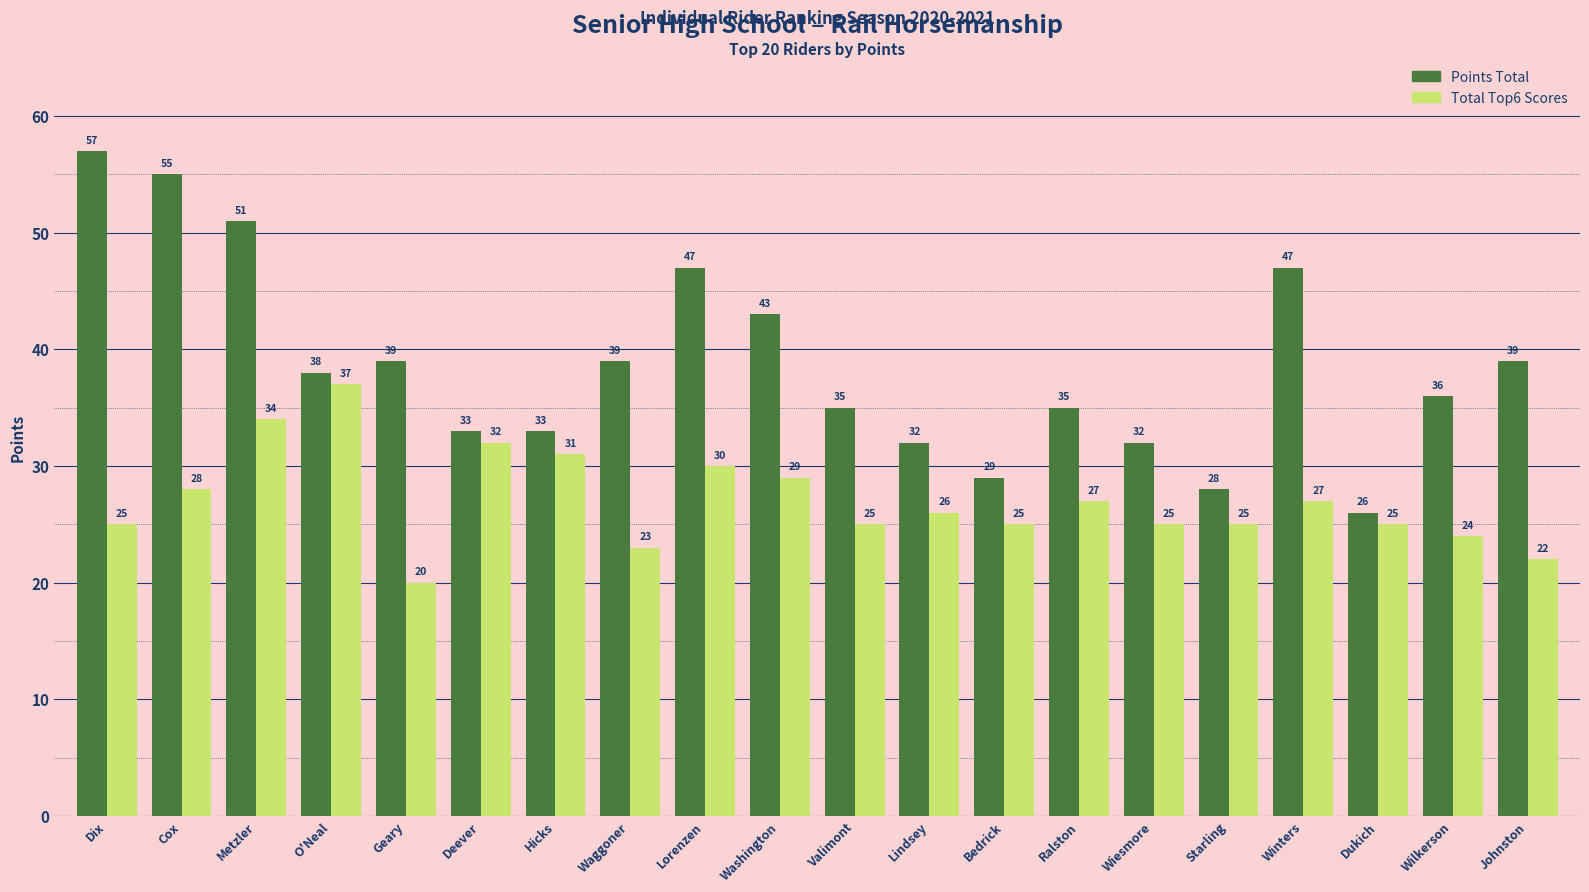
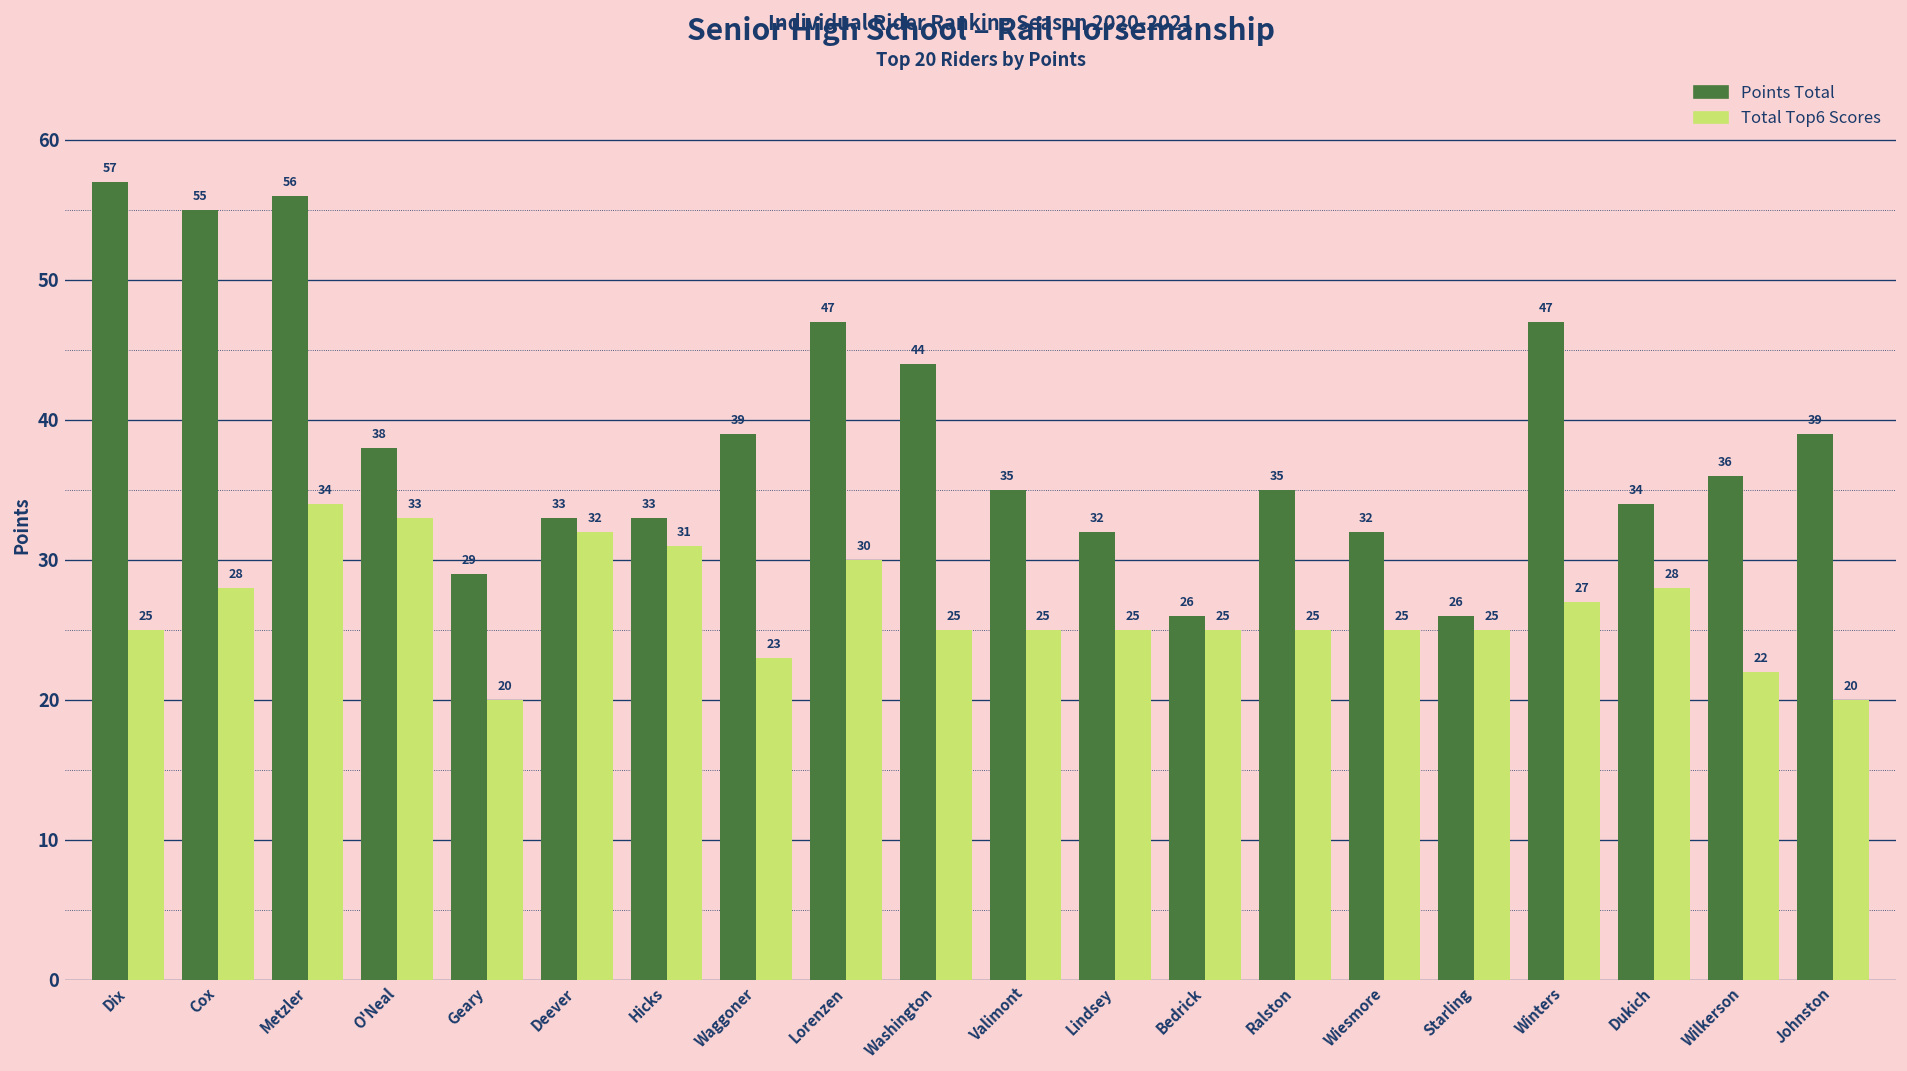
  {
    "Points Total": {
      "Dix": 57,
      "Cox": 55,
-     "Metzler": 51,
+     "Metzler": 56,
      "O'Neal": 38,
-     "Geary": 39,
+     "Geary": 29,
      "Deever": 33,
      "Hicks": 33,
      "Waggoner": 39,
      "Lorenzen": 47,
-     "Washington": 43,
+     "Washington": 44,
      "Valimont": 35,
      "Lindsey": 32,
-     "Bedrick": 29,
+     "Bedrick": 26,
      "Ralston": 35,
      "Wiesmore": 32,
-     "Starling": 28,
+     "Starling": 26,
      "Winters": 47,
-     "Dukich": 26,
+     "Dukich": 34,
      "Wilkerson": 36,
      "Johnston": 39
    },
    "Total Top6 Scores": {
      "Dix": 25,
      "Cox": 28,
      "Metzler": 34,
-     "O'Neal": 37,
+     "O'Neal": 33,
      "Geary": 20,
      "Deever": 32,
      "Hicks": 31,
      "Waggoner": 23,
      "Lorenzen": 30,
-     "Washington": 29,
+     "Washington": 25,
      "Valimont": 25,
-     "Lindsey": 26,
+     "Lindsey": 25,
      "Bedrick": 25,
-     "Ralston": 27,
+     "Ralston": 25,
      "Wiesmore": 25,
      "Starling": 25,
      "Winters": 27,
-     "Dukich": 25,
-     "Wilkerson": 24,
-     "Johnston": 22
+     "Dukich": 28,
+     "Wilkerson": 22,
+     "Johnston": 20
    }
  }
